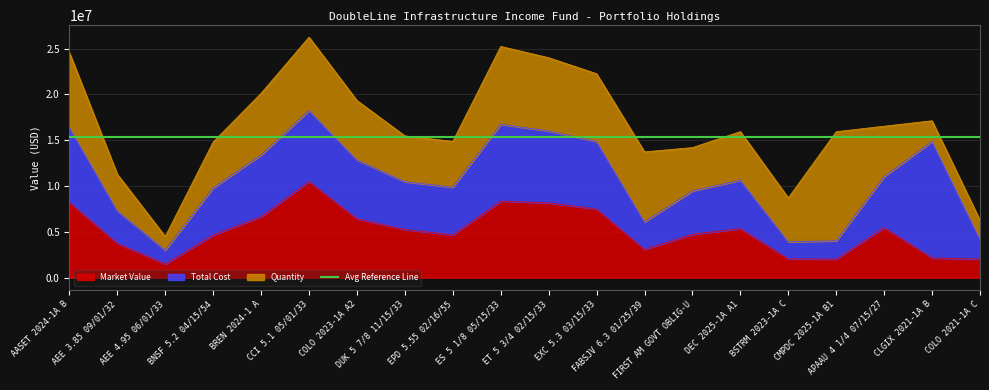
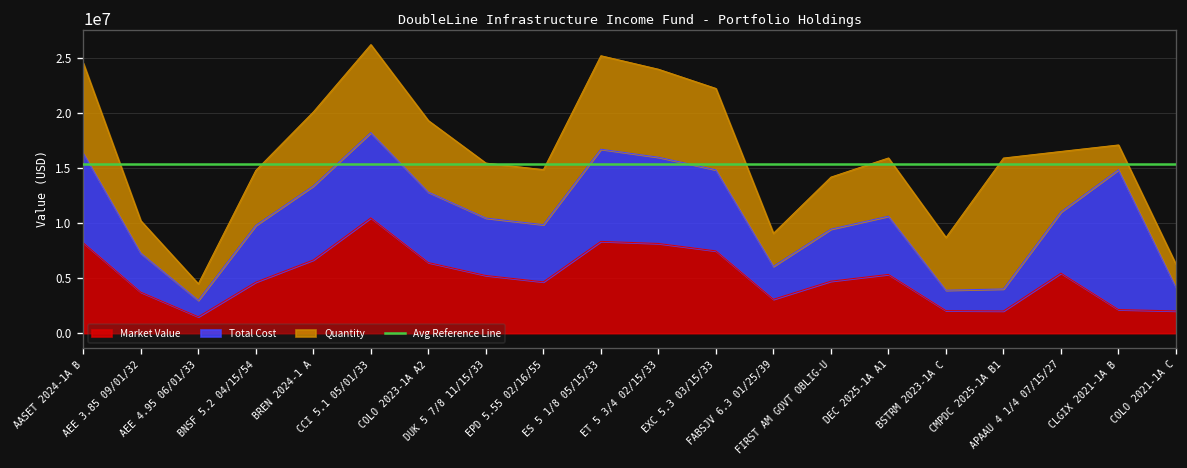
  {
    "Market Value": {
      "AASET 2024-1A B": 8000000,
      "AEE 3.85 09/01/32": 4000000,
      "AEE 4.95 06/01/33": 1000000,
      "BNSF 5.2 04/15/54": 5000000,
      "BREN 2024-1 A": 7000000,
      "CCI 5.1 05/01/33": 10000000,
      "COLO 2023-1A A2": 6000000,
      "DUK 5 7/8 11/15/33": 5000000,
      "EPD 5.55 02/16/55": 5000000,
      "ES 5 1/8 05/15/33": 8000000,
      "ET 5 3/4 02/15/33": 8000000,
      "EXC 5.3 03/15/33": 7000000,
      "FABSJV 6.3 01/25/39": 3000000,
      "FIRST AM GOVT OBLIG-U": 5000000,
      "DEC 2025-1A A1": 5000000,
      "BSTRM 2023-1A C": 2000000,
      "CMPDC 2025-1A B1": 2000000,
      "APAAU 4 1/4 07/15/27": 5000000,
      "CLGIX 2021-1A B": 2000000,
      "COLO 2021-1A C": 2000000
    },
    "Total Cost": {
      "AASET 2024-1A B": 8000000,
      "AEE 3.85 09/01/32": 4000000,
      "AEE 4.95 06/01/33": 1000000,
      "BNSF 5.2 04/15/54": 5000000,
      "BREN 2024-1 A": 7000000,
      "CCI 5.1 05/01/33": 8000000,
      "COLO 2023-1A A2": 6000000,
      "DUK 5 7/8 11/15/33": 5000000,
      "EPD 5.55 02/16/55": 5000000,
      "ES 5 1/8 05/15/33": 8000000,
      "ET 5 3/4 02/15/33": 8000000,
      "EXC 5.3 03/15/33": 7000000,
      "FABSJV 6.3 01/25/39": 3000000,
      "FIRST AM GOVT OBLIG-U": 5000000,
      "DEC 2025-1A A1": 5000000,
      "BSTRM 2023-1A C": 2000000,
      "CMPDC 2025-1A B1": 2000000,
      "APAAU 4 1/4 07/15/27": 6000000,
      "CLGIX 2021-1A B": 13000000,
      "COLO 2021-1A C": 2000000
    },
    "Quantity": {
      "AASET 2024-1A B": 8000000,
-     "AEE 3.85 09/01/32": 4000000,
+     "AEE 3.85 09/01/32": 3000000,
      "AEE 4.95 06/01/33": 2000000,
      "BNSF 5.2 04/15/54": 5000000,
      "BREN 2024-1 A": 7000000,
      "CCI 5.1 05/01/33": 8000000,
      "COLO 2023-1A A2": 7000000,
      "DUK 5 7/8 11/15/33": 5000000,
      "EPD 5.55 02/16/55": 5000000,
      "ES 5 1/8 05/15/33": 9000000,
      "ET 5 3/4 02/15/33": 8000000,
      "EXC 5.3 03/15/33": 7000000,
-     "FABSJV 6.3 01/25/39": 8000000,
+     "FABSJV 6.3 01/25/39": 3000000,
      "FIRST AM GOVT OBLIG-U": 5000000,
      "DEC 2025-1A A1": 5000000,
      "BSTRM 2023-1A C": 5000000,
      "CMPDC 2025-1A B1": 12000000,
      "APAAU 4 1/4 07/15/27": 6000000,
      "CLGIX 2021-1A B": 2000000,
      "COLO 2021-1A C": 2000000
    }
  }
